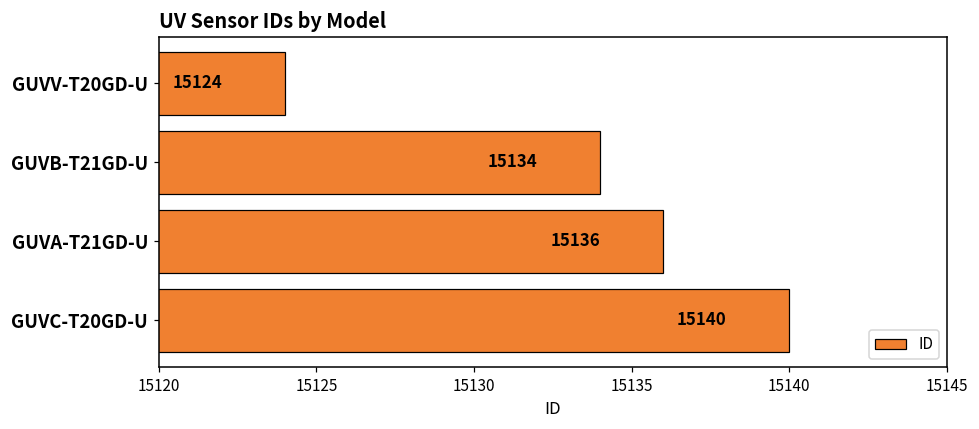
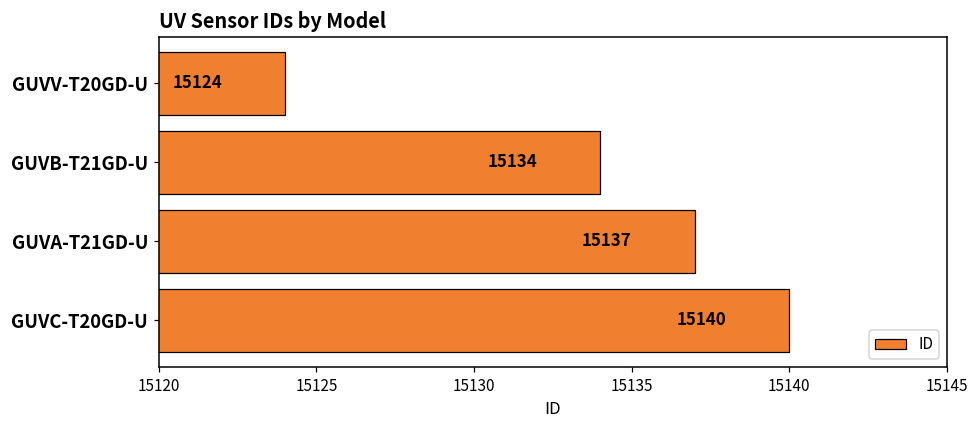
  {
    "GUVV-T20GD-U": 15124,
    "GUVB-T21GD-U": 15134,
-   "GUVA-T21GD-U": 15136,
+   "GUVA-T21GD-U": 15137,
    "GUVC-T20GD-U": 15140
  }
